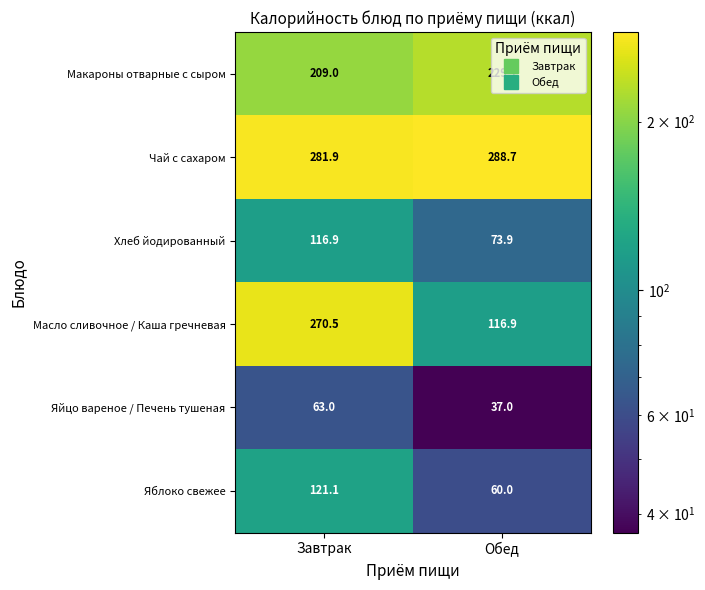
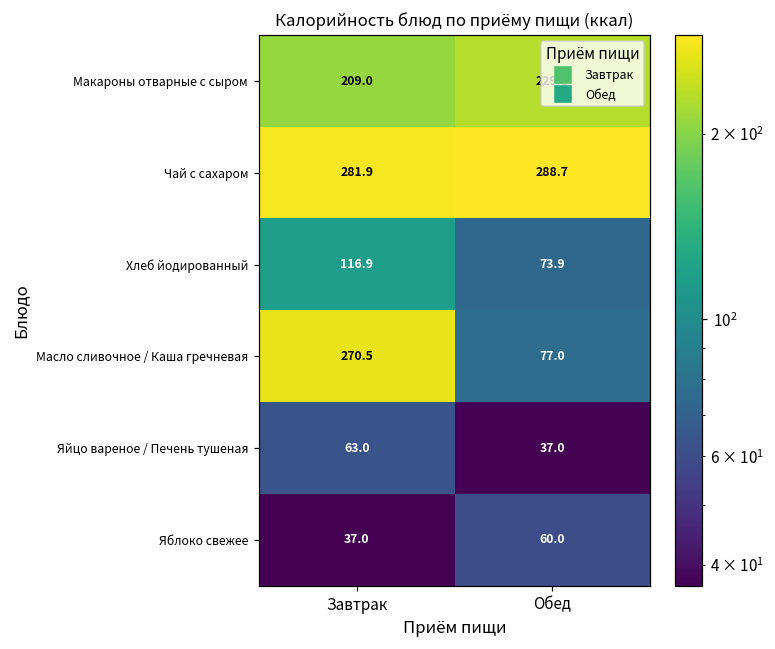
  {
    "Макароны отварные с сыром": {
      "Завтрак": 209.0
    },
    "Чай с сахаром": {
      "Завтрак": 281.9,
      "Обед": 288.7
    },
    "Хлеб йодированный": {
      "Завтрак": 116.9,
      "Обед": 73.9
    },
    "Масло сливочное / Каша гречневая": {
      "Завтрак": 270.5,
-     "Обед": 116.9
+     "Обед": 77.0
    },
    "Яйцо вареное / Печень тушеная": {
      "Завтрак": 63.0,
      "Обед": 37.0
    },
    "Яблоко свежее": {
-     "Завтрак": 121.1,
+     "Завтрак": 37.0,
      "Обед": 60.0
    }
  }
